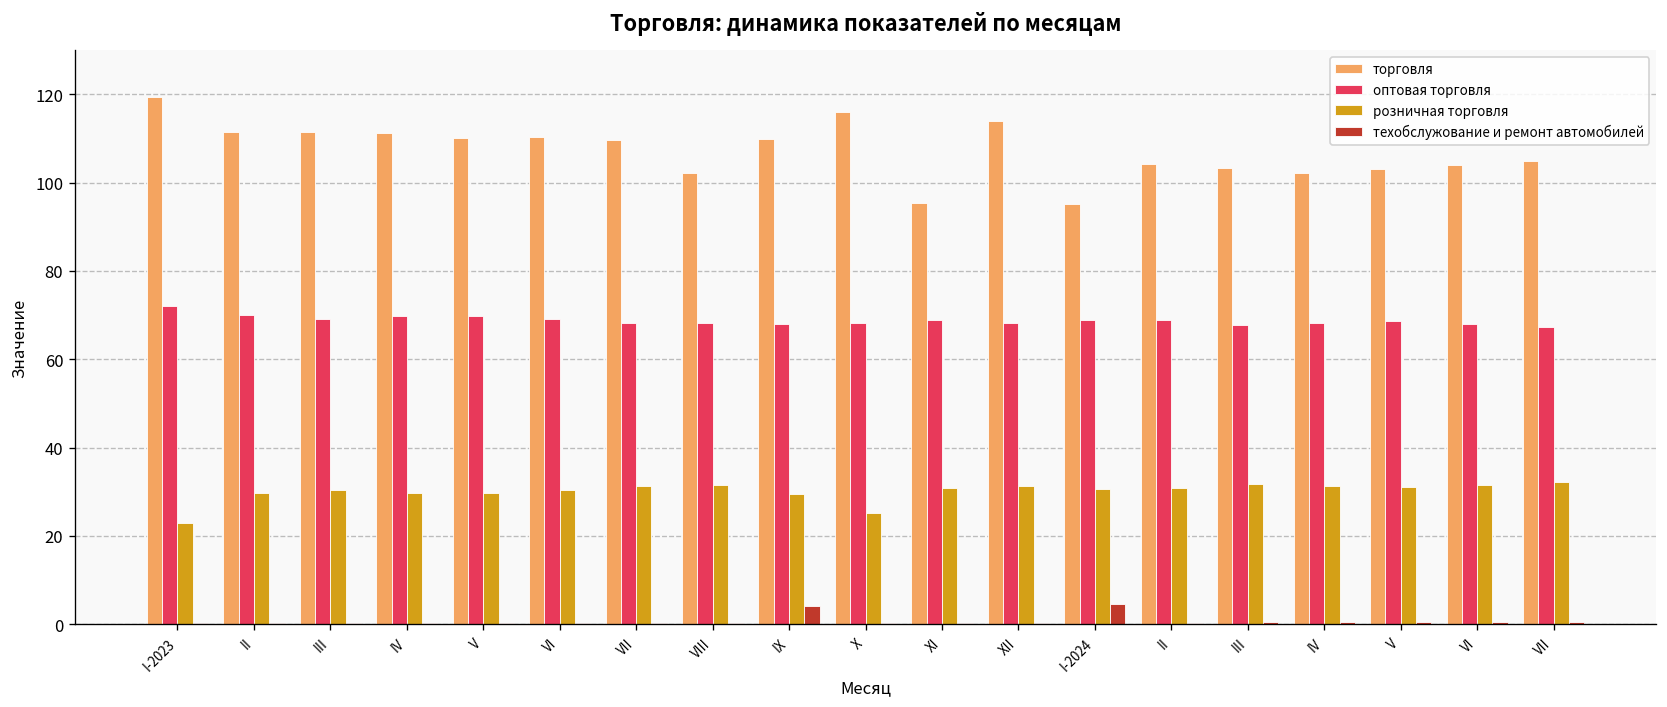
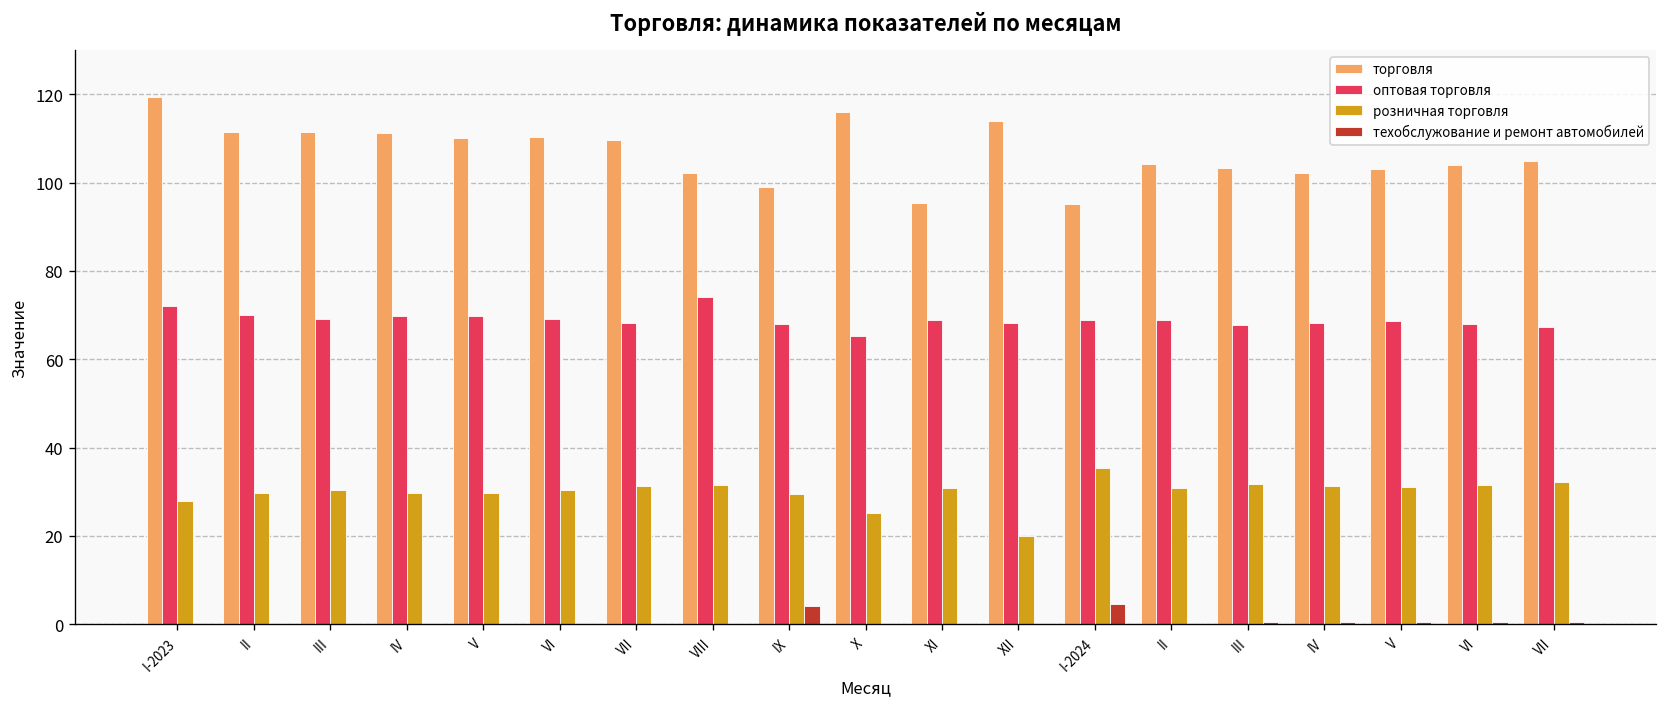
  {
    "торговля": {
      "I-2023": 119,
      "VIII": 102,
-     "IX": 110,
+     "IX": 99,
      "X": 116,
      "XI": 95,
      "XII": 114,
      "I-2024": 95
    },
    "оптовая торговля": {
      "I-2023": 72,
-     "VIII": 68,
+     "VIII": 74,
      "IX": 68,
-     "X": 68,
+     "X": 65,
      "XI": 69,
      "XII": 68,
      "I-2024": 69
    },
    "розничная торговля": {
-     "I-2023": 23,
+     "I-2023": 28,
      "VIII": 32,
      "IX": 29,
      "X": 25,
      "XI": 31,
-     "XII": 31,
-     "I-2024": 31
+     "XII": 20,
+     "I-2024": 35
    },
    "техобслужование и ремонт автомобилей": {
      "IX": 4,
      "I-2024": 5
    }
  }
